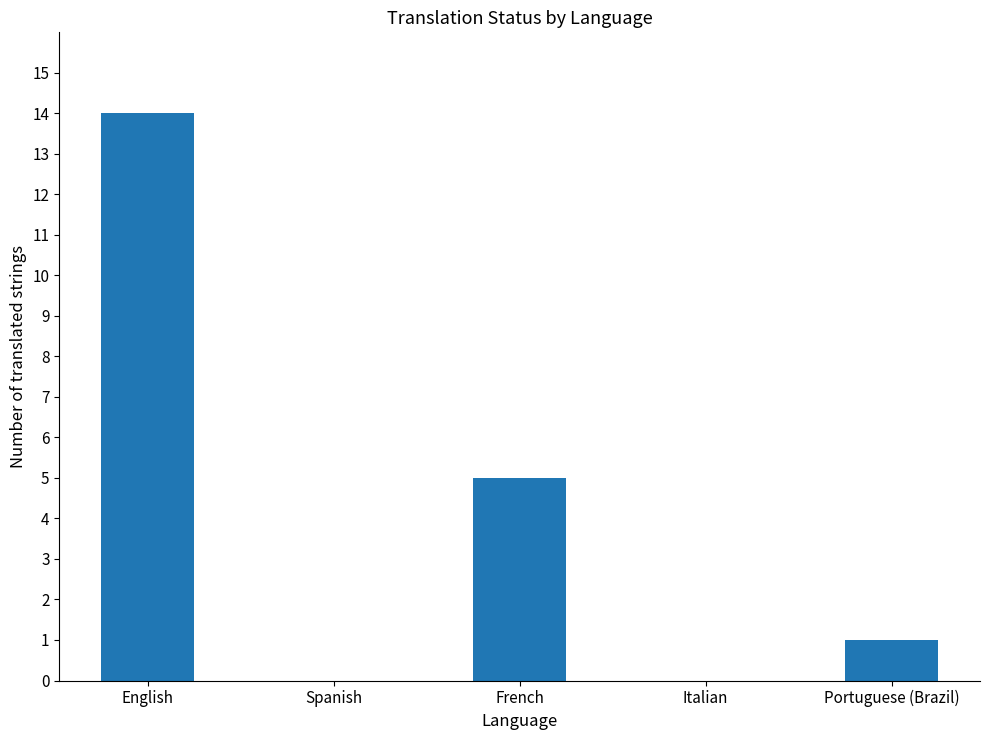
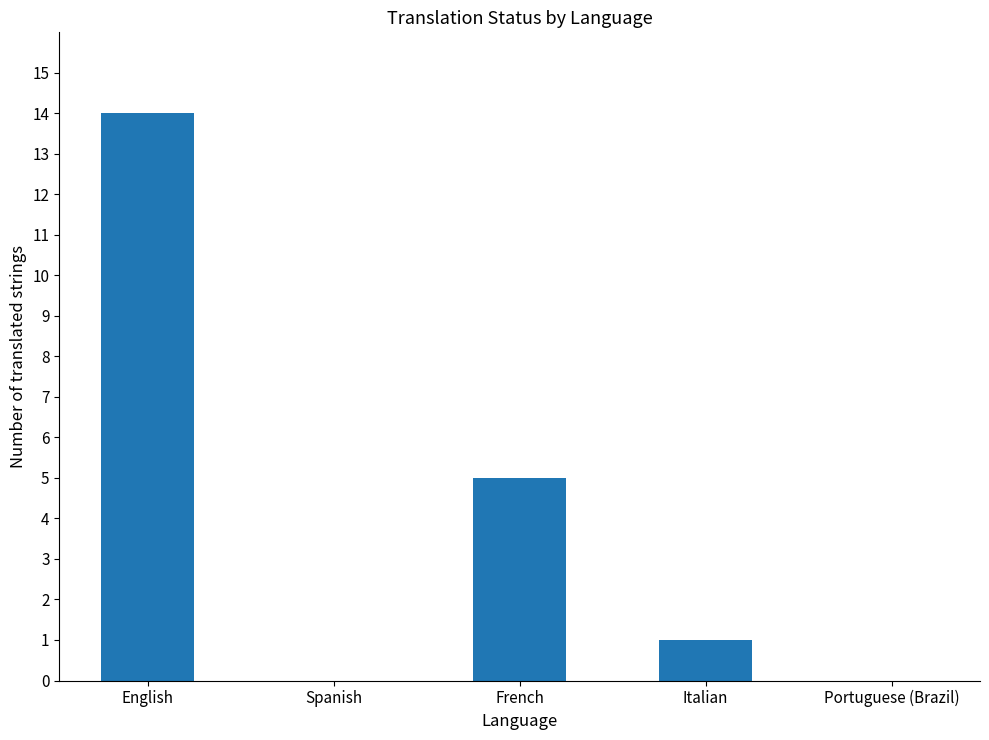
  {
    "English": 14,
    "Spanish": 0,
    "French": 5,
-   "Italian": 0,
-   "Portuguese (Brazil)": 1
+   "Italian": 1,
+   "Portuguese (Brazil)": 0
  }
